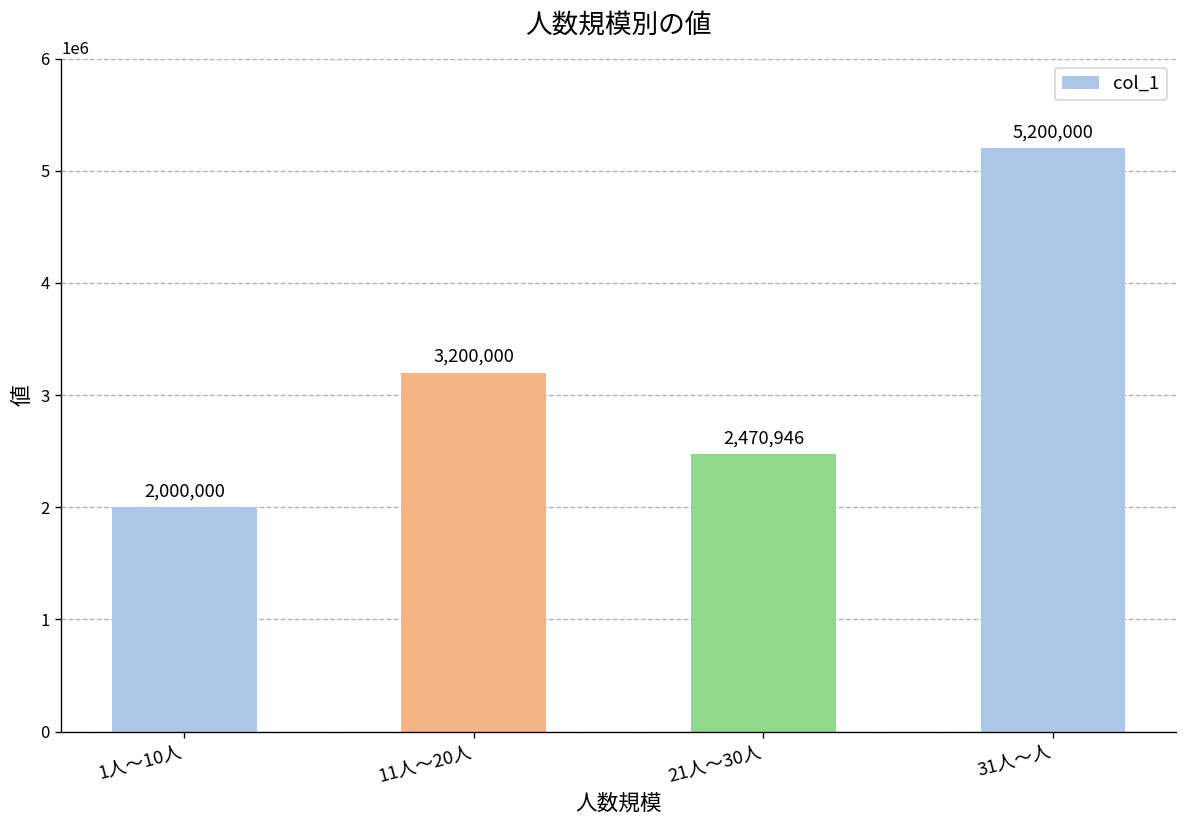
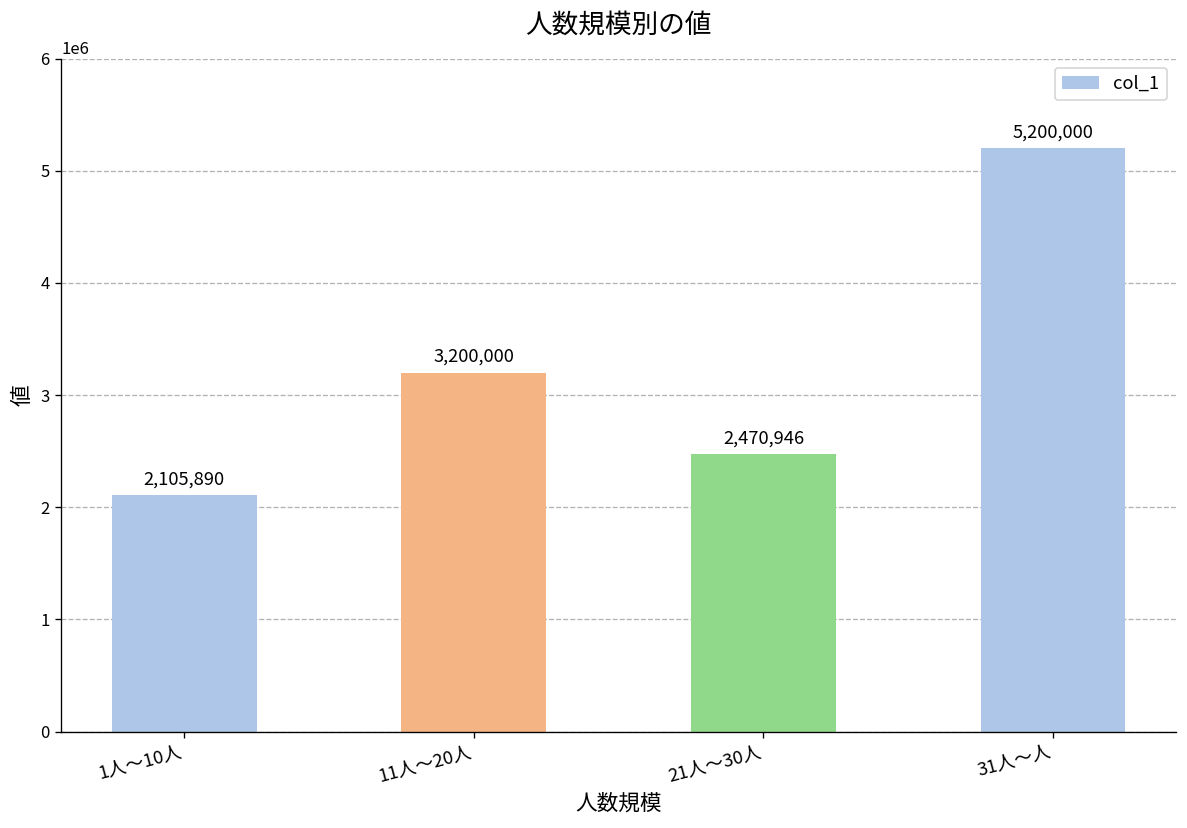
  {
-   "1人～10人": "2,000,000",
+   "1人～10人": "2,105,890",
    "11人～20人": "3,200,000",
    "21人～30人": "2,470,946",
    "31人～人": "5,200,000"
  }
